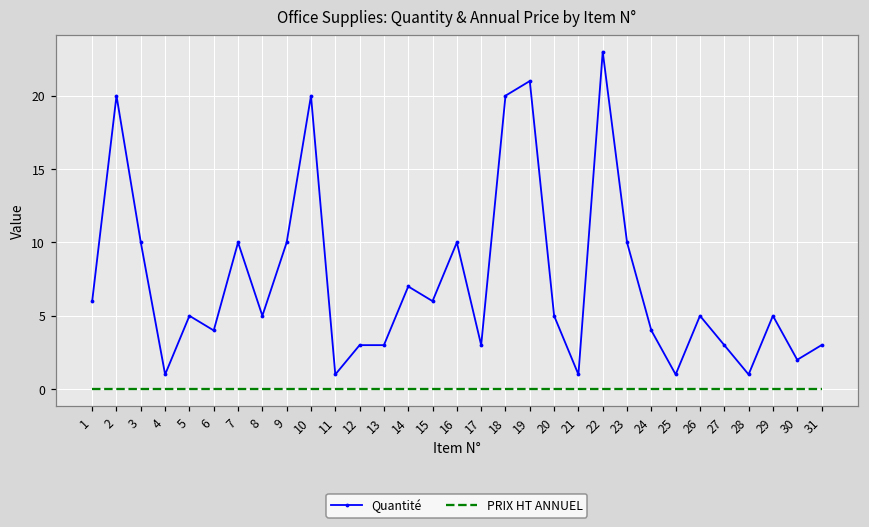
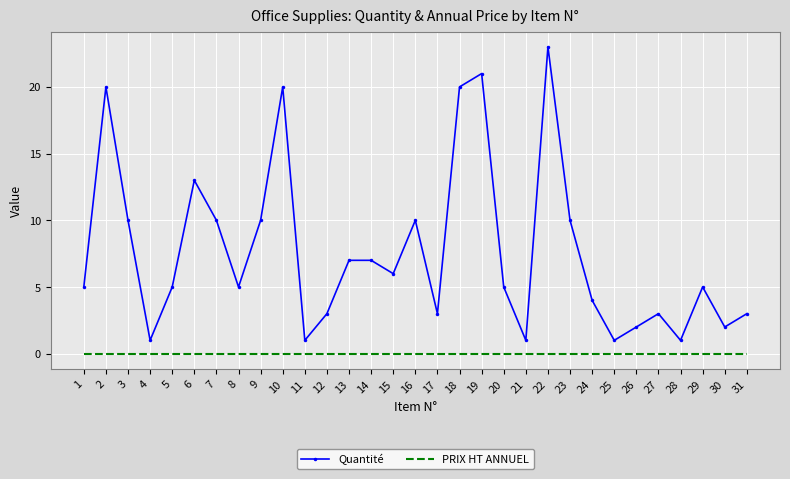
  {
    "Quantité": {
-     "1": 6,
+     "1": 5,
      "2": 20,
      "3": 10,
      "4": 1,
      "5": 5,
-     "6": 4,
+     "6": 13,
      "7": 10,
      "8": 5,
      "9": 10,
      "10": 20,
      "11": 1,
      "12": 3,
-     "13": 3,
+     "13": 7,
      "14": 7,
      "15": 6,
      "16": 10,
      "17": 3,
      "18": 20,
      "19": 21,
      "20": 5,
      "21": 1,
      "22": 23,
      "23": 10,
      "24": 4,
      "25": 1,
-     "26": 5,
+     "26": 2,
      "27": 3,
      "28": 1,
      "29": 5,
      "30": 2,
      "31": 3
    },
    "PRIX HT ANNUEL": {
      "1": 0,
      "2": 0,
      "3": 0,
      "4": 0,
      "5": 0,
      "6": 0,
      "7": 0,
      "8": 0,
      "9": 0,
      "10": 0,
      "11": 0,
      "12": 0,
      "13": 0,
      "14": 0,
      "15": 0,
      "16": 0,
      "17": 0,
      "18": 0,
      "19": 0,
      "20": 0,
      "21": 0,
      "22": 0,
      "23": 0,
      "24": 0,
      "25": 0,
      "26": 0,
      "27": 0,
      "28": 0,
      "29": 0,
      "30": 0,
      "31": 0
    }
  }
